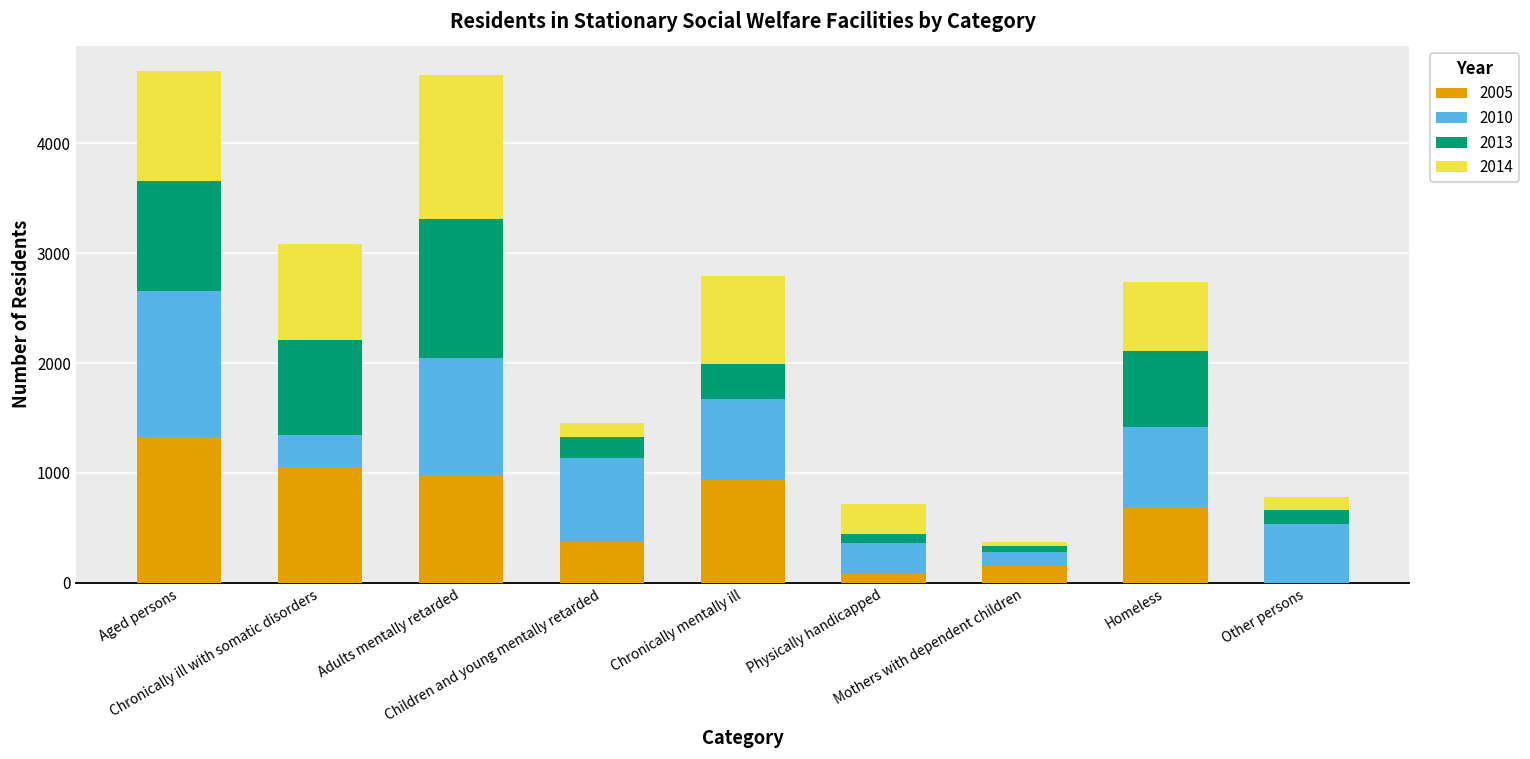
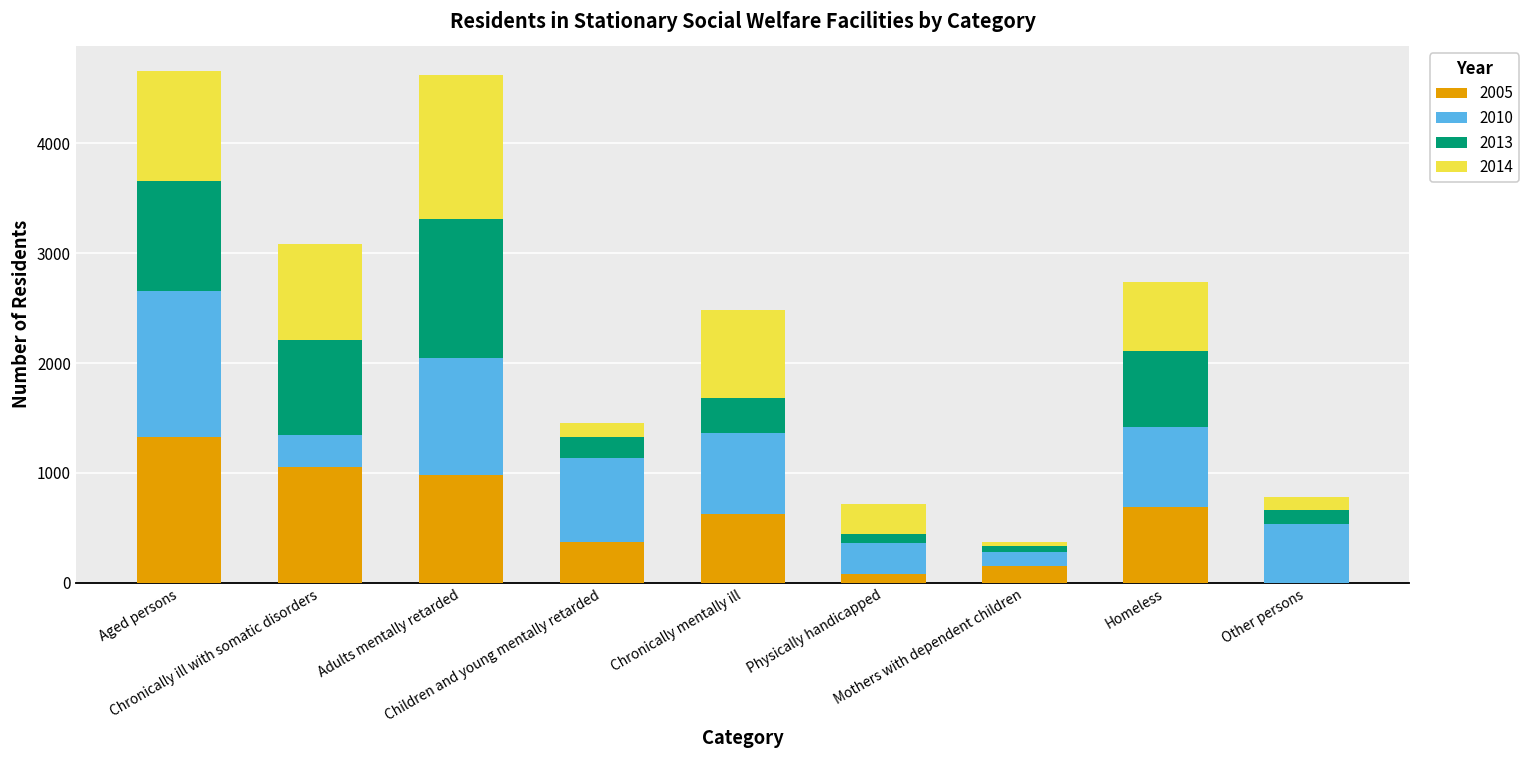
  {
    "2005": {
      "Aged persons": 1300,
      "Chronically ill with somatic disorders": 1100,
      "Adults mentally retarded": 1000,
      "Children and young mentally retarded": 400,
-     "Chronically mentally ill": 900,
+     "Chronically mentally ill": 600,
      "Physically handicapped": 100,
      "Mothers with dependent children": 200,
      "Homeless": 700,
      "Other persons": 0
    },
    "2010": {
      "Aged persons": 1300,
      "Chronically ill with somatic disorders": 300,
      "Adults mentally retarded": 1100,
      "Children and young mentally retarded": 800,
      "Chronically mentally ill": 700,
      "Physically handicapped": 300,
      "Mothers with dependent children": 100,
      "Homeless": 700,
      "Other persons": 500
    },
    "2013": {
      "Aged persons": 1000,
      "Chronically ill with somatic disorders": 900,
      "Adults mentally retarded": 1300,
      "Children and young mentally retarded": 200,
      "Chronically mentally ill": 300,
      "Physically handicapped": 100,
      "Mothers with dependent children": 100,
      "Homeless": 700,
      "Other persons": 100
    },
    "2014": {
      "Aged persons": 1000,
      "Chronically ill with somatic disorders": 900,
      "Adults mentally retarded": 1300,
      "Children and young mentally retarded": 100,
      "Chronically mentally ill": 800,
      "Physically handicapped": 300,
      "Mothers with dependent children": 0,
      "Homeless": 600,
      "Other persons": 100
    }
  }
